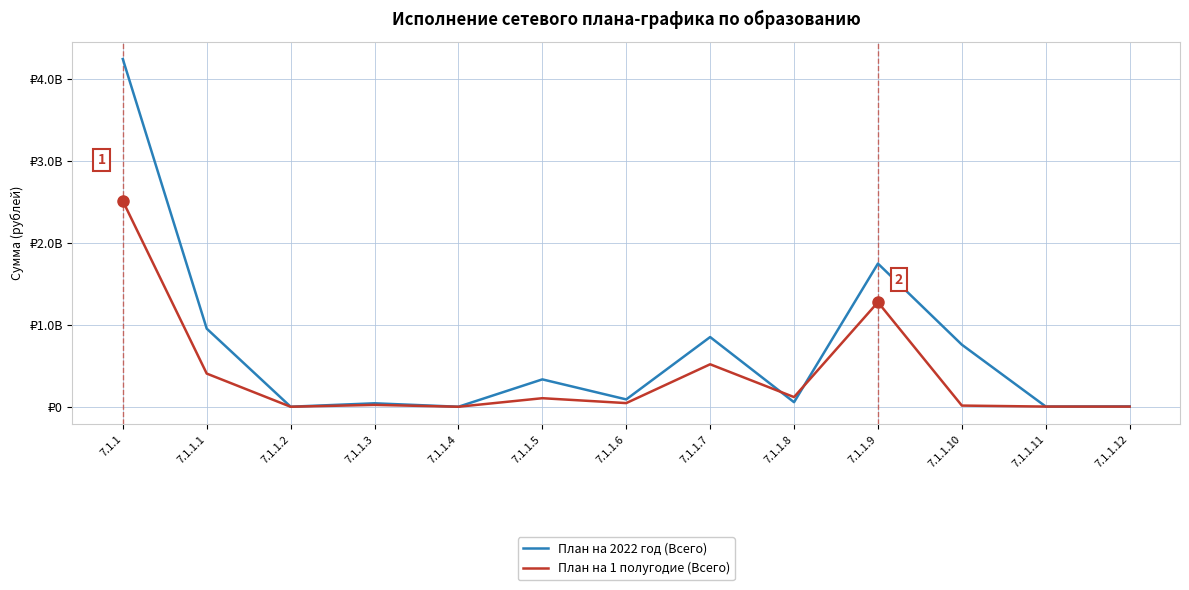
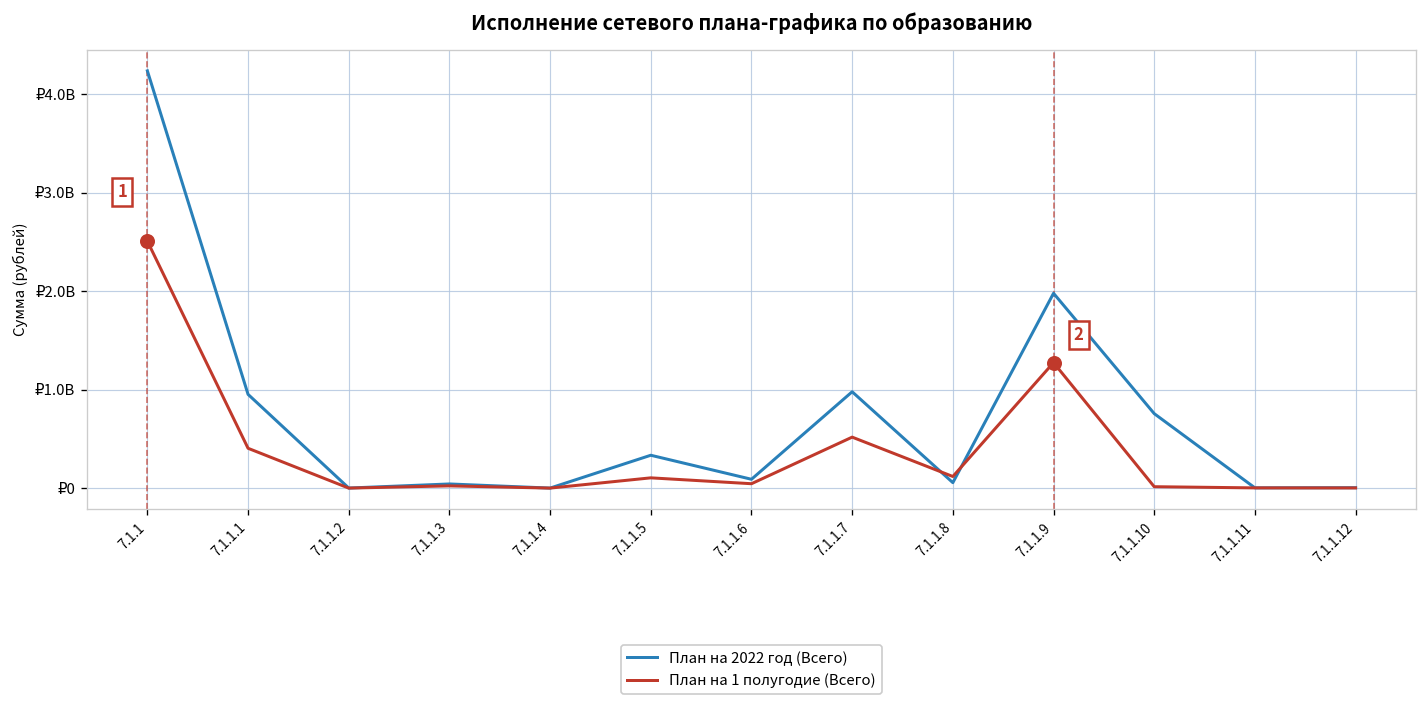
  {
    "План на 2022 год (Всего)": {
      "7.1.1": "₽4200000000",
      "7.1.1.1": "₽1000000000",
      "7.1.1.5": "₽300000000",
      "7.1.1.6": "₽100000000",
-     "7.1.1.7": "₽800000000",
+     "7.1.1.7": "₽1000000000",
      "7.1.1.8": "₽100000000",
-     "7.1.1.9": "₽1700000000",
+     "7.1.1.9": "₽2000000000",
      "7.1.1.10": "₽800000000"
    }
  }
